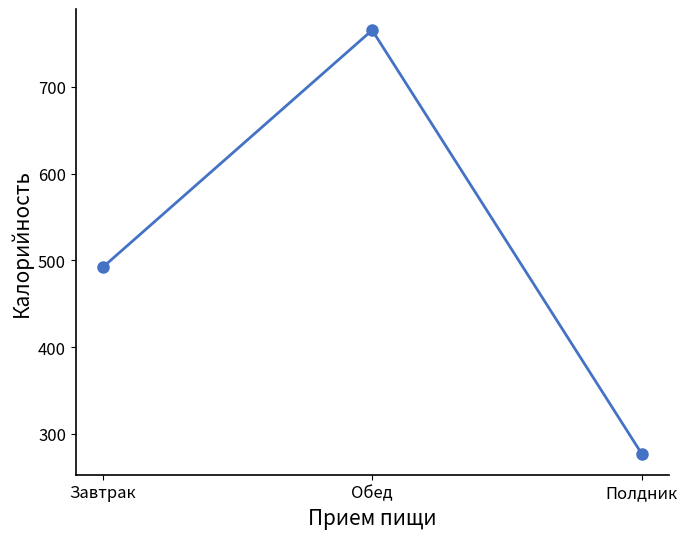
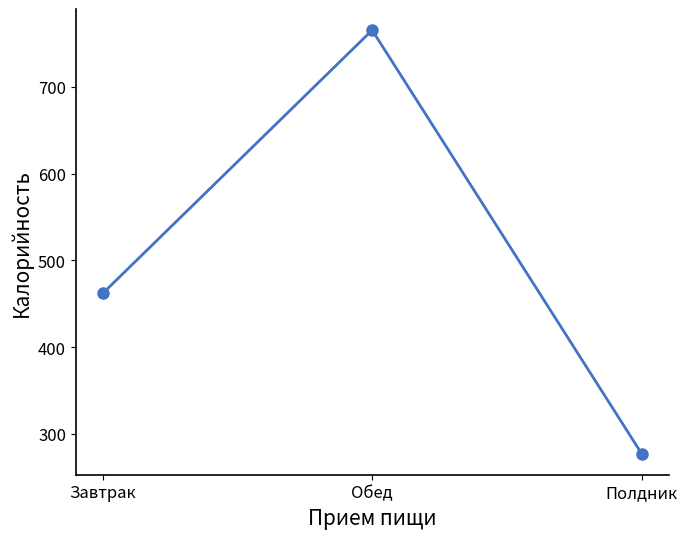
  {
-   "Завтрак": 490,
+   "Завтрак": 460,
    "Обед": 770,
    "Полдник": 280
  }
